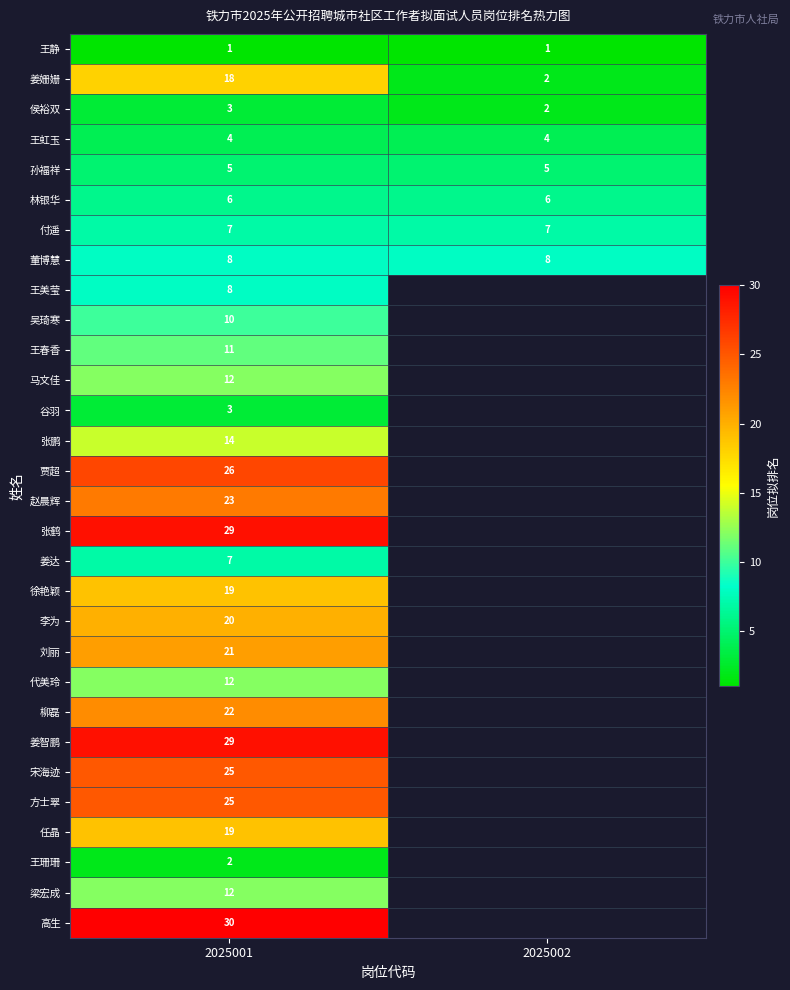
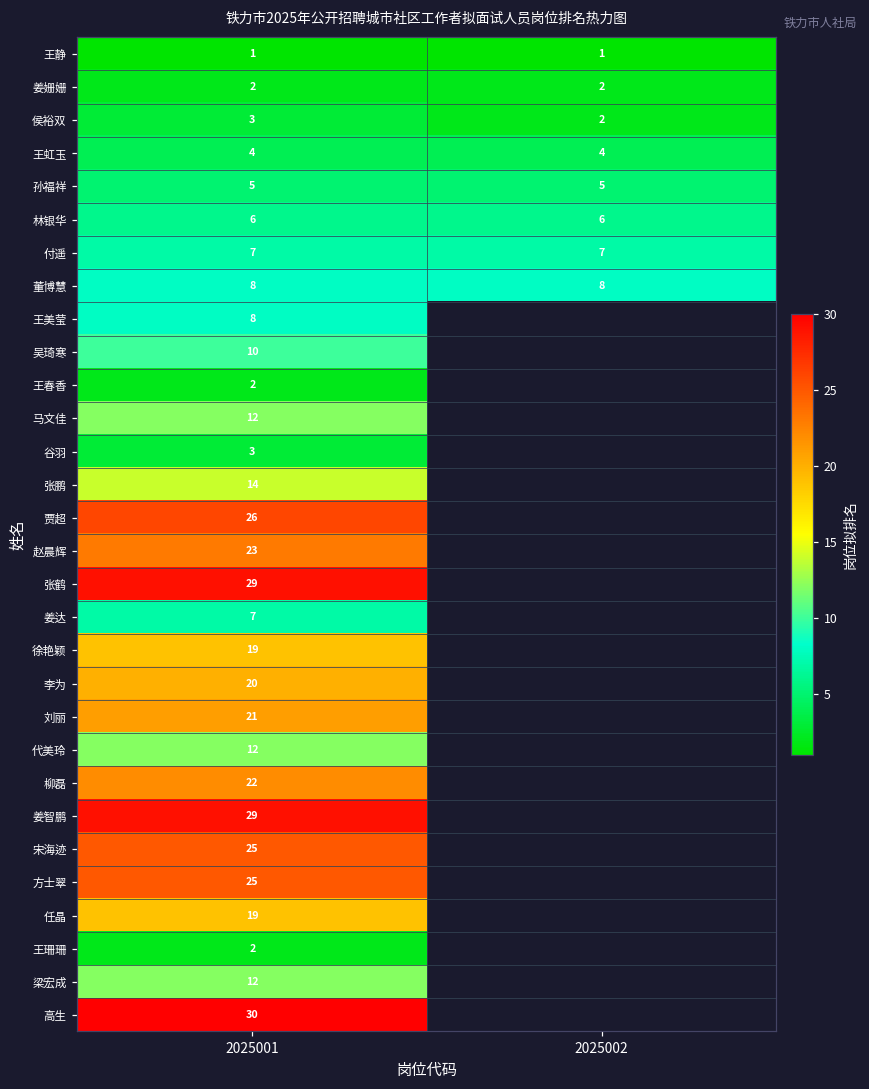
  {
    "王静": {
      "2025001": 1,
      "2025002": 1
    },
    "姜姗姗": {
-     "2025001": 18,
+     "2025001": 2,
      "2025002": 2
    },
    "侯裕双": {
      "2025001": 3,
      "2025002": 2
    },
    "王虹玉": {
      "2025001": 4,
      "2025002": 4
    },
    "孙福祥": {
      "2025001": 5,
      "2025002": 5
    },
    "林银华": {
      "2025001": 6,
      "2025002": 6
    },
    "付遥": {
      "2025001": 7,
      "2025002": 7
    },
    "董博慧": {
      "2025001": 8,
      "2025002": 8
    },
    "王美莹": {
      "2025001": 8
    },
    "吴琦寒": {
      "2025001": 10
    },
    "王春香": {
-     "2025001": 11
+     "2025001": 2
    },
    "马文佳": {
      "2025001": 12
    },
    "谷羽": {
      "2025001": 3
    },
    "张鹏": {
      "2025001": 14
    },
    "贾超": {
      "2025001": 26
    },
    "赵晨辉": {
      "2025001": 23
    },
    "张鹤": {
      "2025001": 29
    },
    "姜达": {
      "2025001": 7
    },
    "徐艳颖": {
      "2025001": 19
    },
    "李为": {
      "2025001": 20
    },
    "刘丽": {
      "2025001": 21
    },
    "代美玲": {
      "2025001": 12
    },
    "柳磊": {
      "2025001": 22
    },
    "姜智鹏": {
      "2025001": 29
    },
    "宋海迹": {
      "2025001": 25
    },
    "方士翠": {
      "2025001": 25
    },
    "任晶": {
      "2025001": 19
    },
    "王珊珊": {
      "2025001": 2
    },
    "梁宏成": {
      "2025001": 12
    },
    "高生": {
      "2025001": 30
    }
  }
